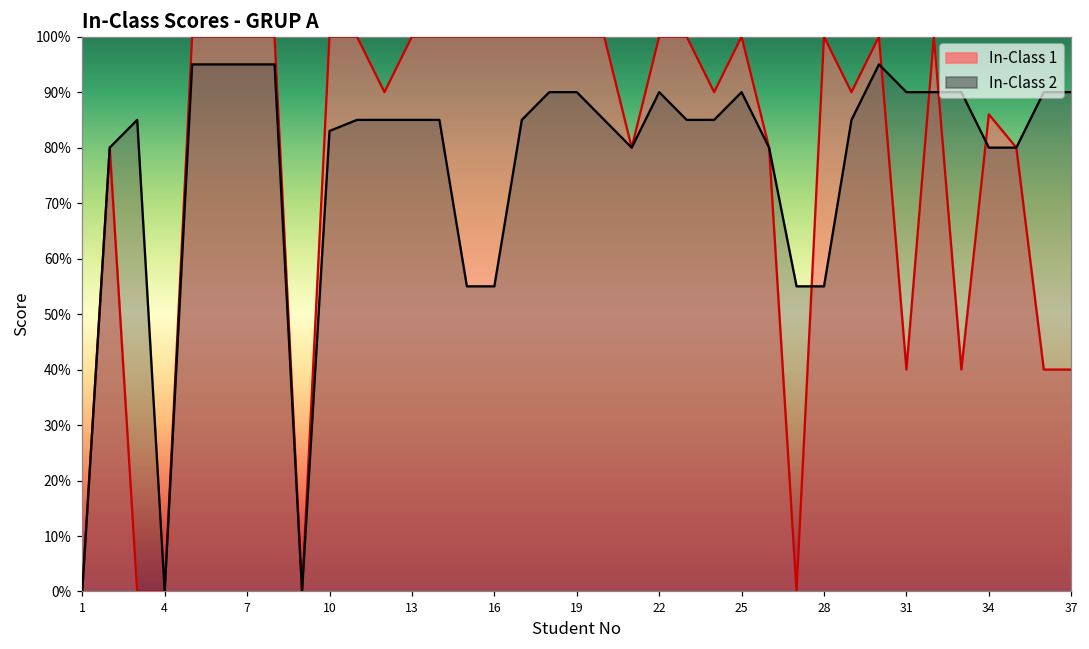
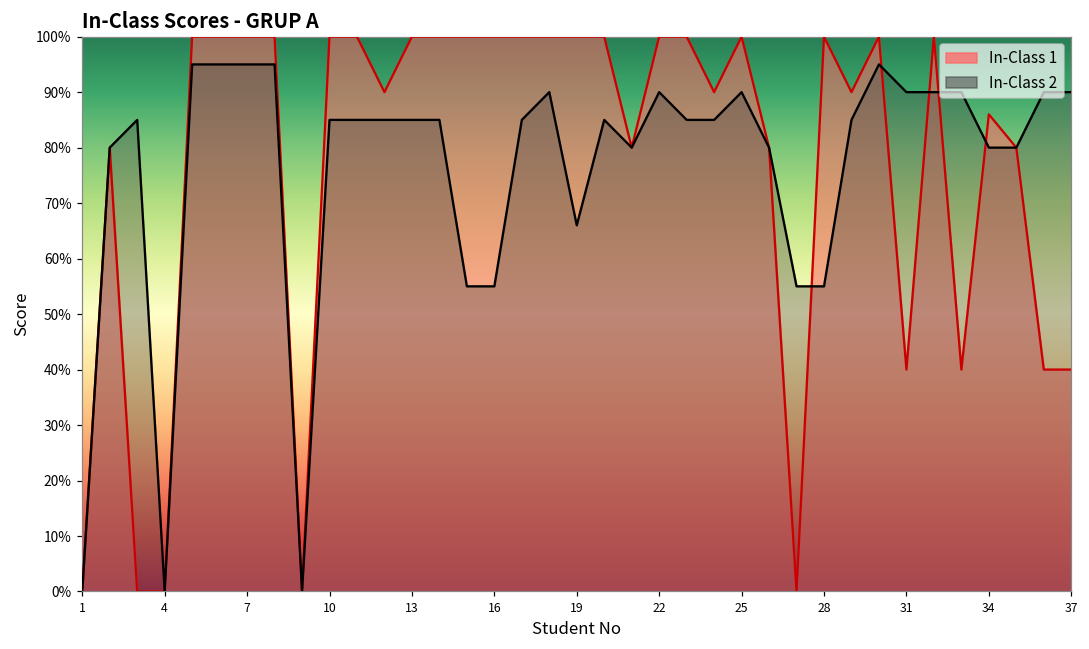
  {
    "In-Class 1": {
      "7": "100%",
      "10": "100%",
      "13": "100%",
      "16": "100%",
      "19": "100%",
      "22": "100%",
      "25": "100%",
      "28": "100%",
      "31": "40%",
      "34": "86%",
      "37": "40%"
    },
    "In-Class 2": {
      "7": "95%",
-     "10": "83%",
+     "10": "85%",
      "13": "85%",
      "16": "55%",
-     "19": "90%",
+     "19": "66%",
      "22": "90%",
      "25": "90%",
      "28": "55%",
      "31": "90%",
      "34": "80%",
      "37": "90%"
    }
  }
